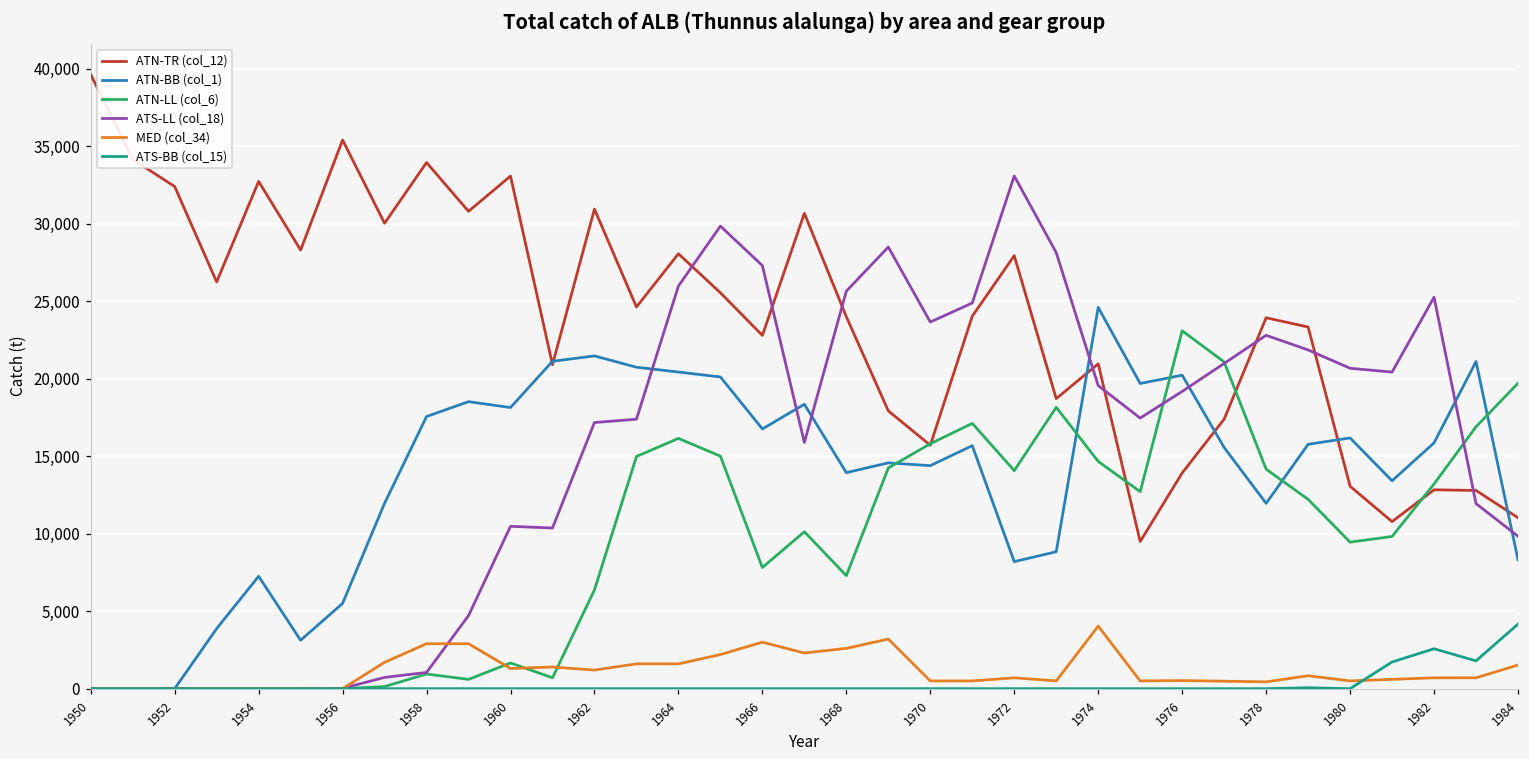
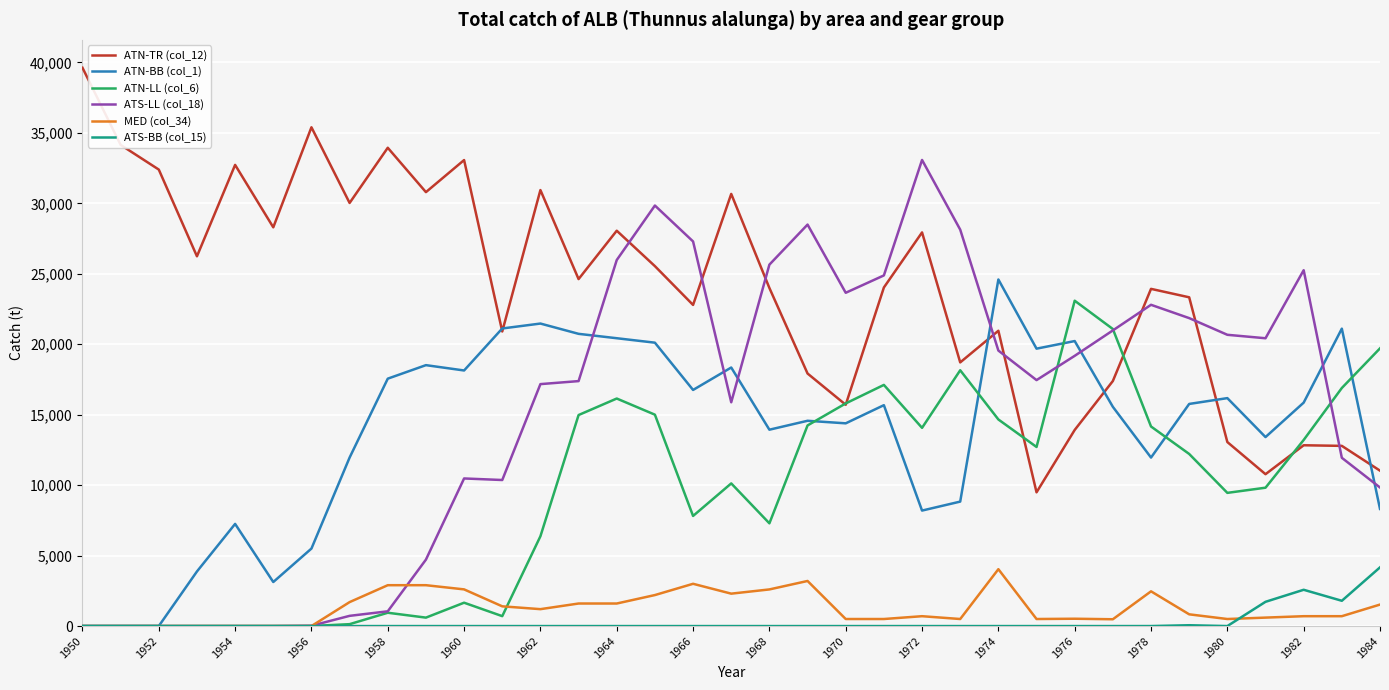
  {
    "ATN-TR (col_12)": {
      "1950": "39,600",
      "1952": "32,400",
      "1954": "32,700",
      "1956": "35,400",
      "1958": "33,900",
      "1960": "33,100",
      "1962": "30,900",
      "1964": "28,100",
      "1966": "22,800",
      "1968": "24,000",
      "1972": "27,900",
      "1974": "21,000",
      "1976": "13,900",
      "1978": "23,900",
      "1980": "13,100",
      "1982": "12,800",
      "1984": "11,000"
    },
    "ATN-BB (col_1)": {
      "1954": "7,300",
      "1956": "5,500",
      "1958": "17,600",
      "1960": "18,100",
      "1962": "21,500",
      "1964": "20,400",
      "1966": "16,800",
      "1968": "13,900",
      "1970": "14,400",
      "1972": "8,200",
      "1974": "24,600",
      "1976": "20,200",
      "1978": "12,000",
      "1980": "16,200",
      "1982": "15,900",
      "1984": "8,300"
    },
    "ATS-LL (col_18)": {
      "1960": "10,500",
      "1962": "17,200",
      "1964": "26,000",
      "1966": "27,300",
      "1968": "25,700",
      "1970": "23,700",
      "1972": "33,100",
      "1974": "19,600",
      "1976": "19,200",
      "1978": "22,800",
      "1980": "20,700",
      "1982": "25,300",
      "1984": "9,800"
    },
    "MED (col_34)": {
      "1958": "2,900",
-     "1960": "1,300",
+     "1960": "2,600",
      "1962": "1,200",
      "1964": "1,600",
      "1966": "3,000",
      "1968": "2,600",
      "1970": "500",
      "1972": "700",
      "1974": "4,000",
      "1976": "500",
-     "1978": "400",
+     "1978": "2,500",
      "1980": "500",
      "1982": "700",
      "1984": "1,500"
    }
  }
